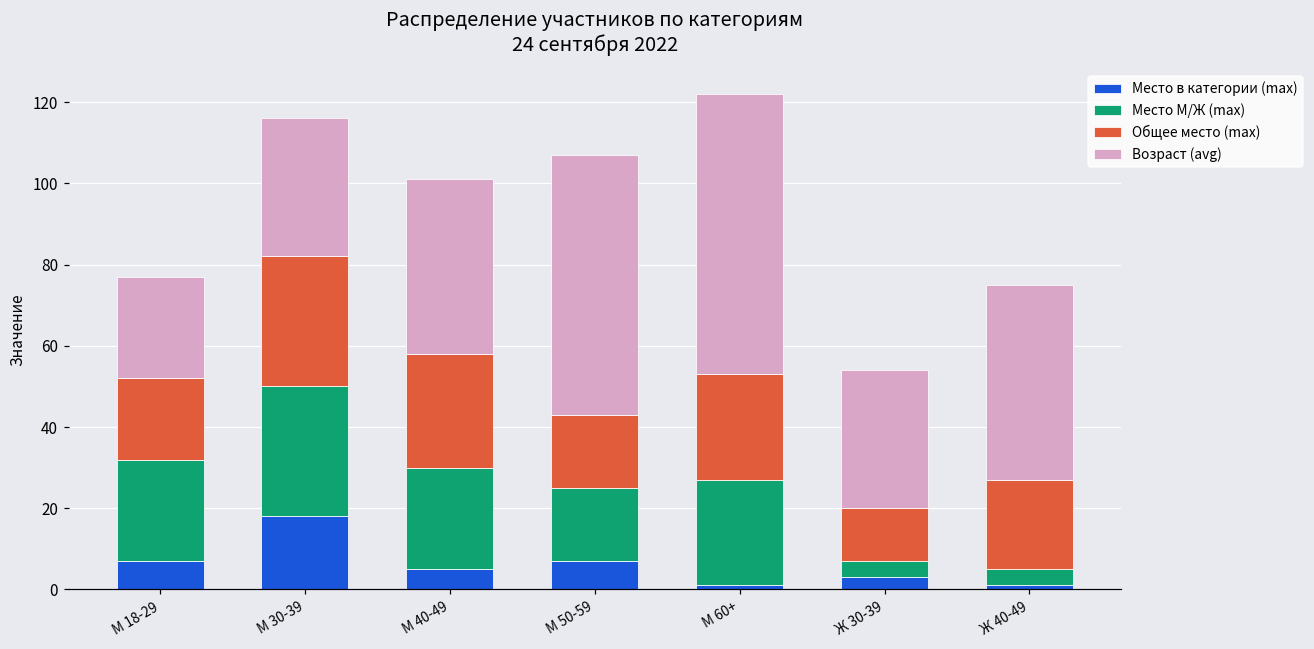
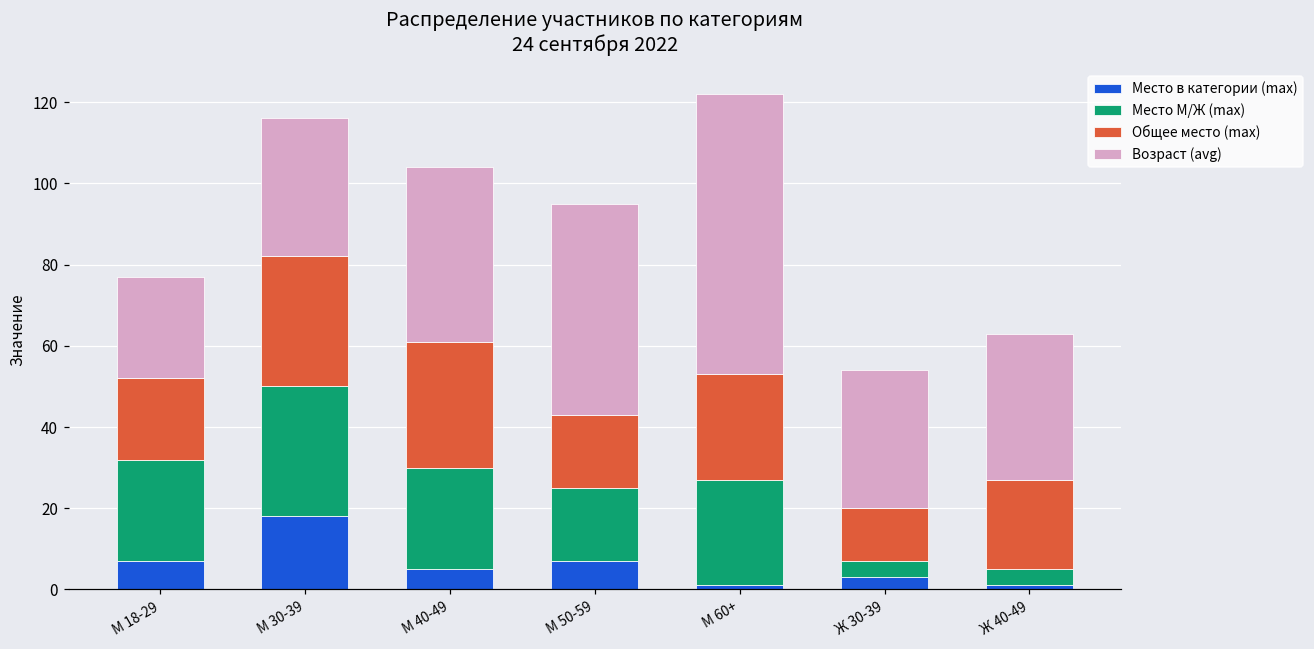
  {
    "Место в категории (max)": {
      "М 18-29": 7,
      "М 30-39": 18,
      "М 40-49": 5,
      "М 50-59": 7,
      "М 60+": 1,
      "Ж 30-39": 3,
      "Ж 40-49": 1
    },
    "Место М/Ж (max)": {
      "М 18-29": 25,
      "М 30-39": 32,
      "М 40-49": 25,
      "М 50-59": 18,
      "М 60+": 26,
      "Ж 30-39": 4,
      "Ж 40-49": 4
    },
    "Общее место (max)": {
      "М 18-29": 20,
      "М 30-39": 32,
-     "М 40-49": 28,
+     "М 40-49": 31,
      "М 50-59": 18,
      "М 60+": 26,
      "Ж 30-39": 13,
      "Ж 40-49": 22
    },
    "Возраст (avg)": {
      "М 18-29": 25,
      "М 30-39": 34,
      "М 40-49": 43,
-     "М 50-59": 64,
+     "М 50-59": 52,
      "М 60+": 69,
      "Ж 30-39": 34,
-     "Ж 40-49": 48
+     "Ж 40-49": 36
    }
  }
